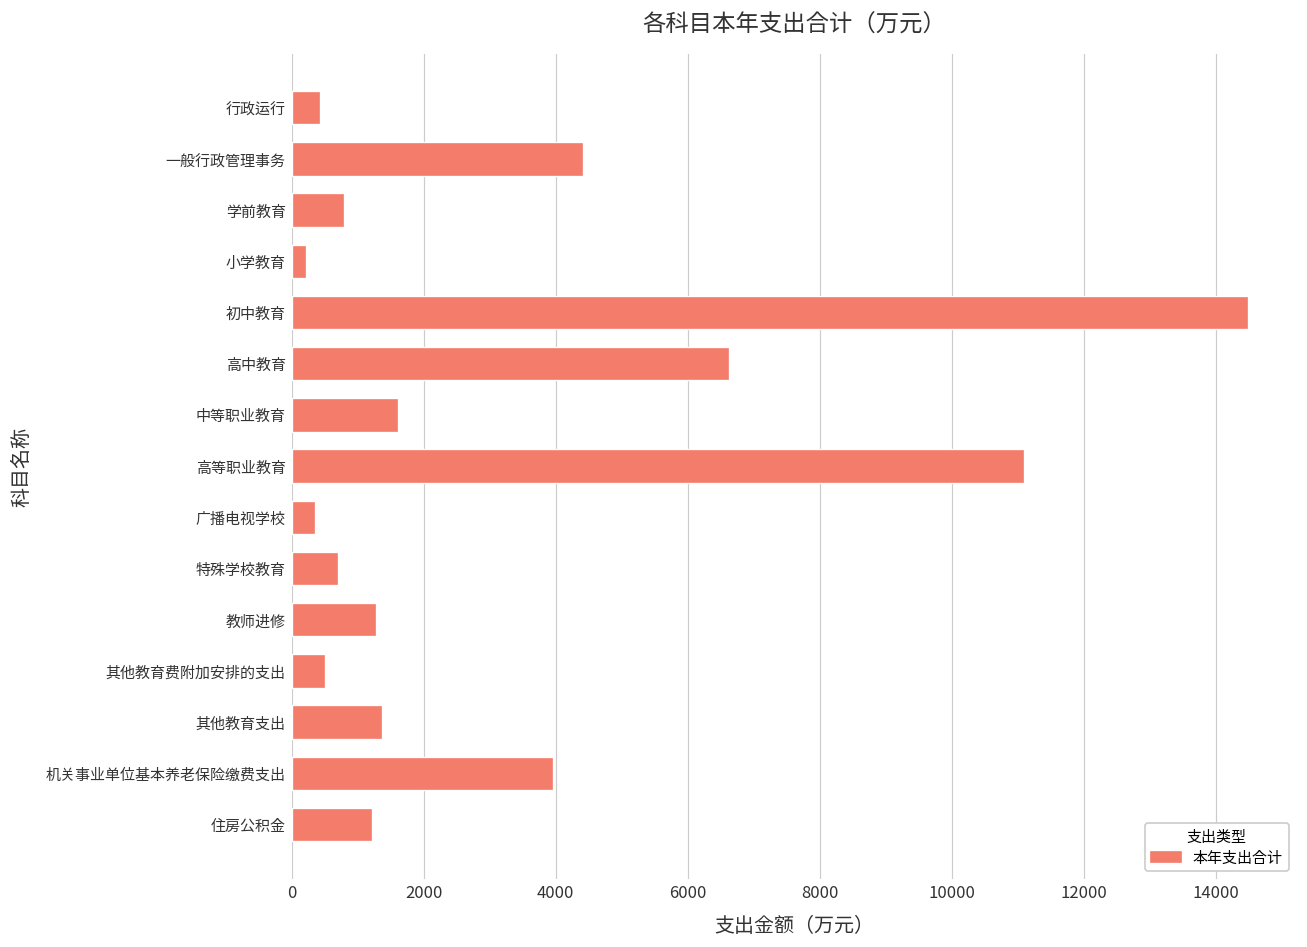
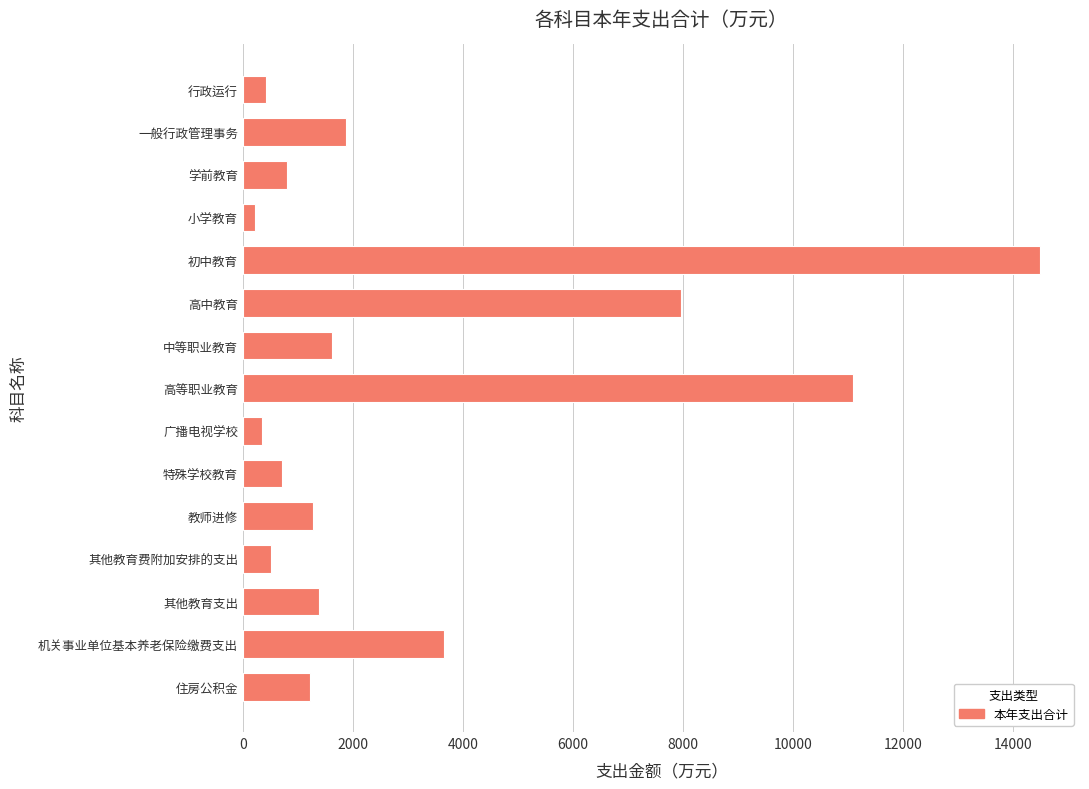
  {
    "行政运行": 400,
-   "一般行政管理事务": 4400,
+   "一般行政管理事务": 1900,
    "学前教育": 800,
    "小学教育": 200,
    "初中教育": 14500,
-   "高中教育": 6600,
+   "高中教育": 8000,
    "中等职业教育": 1600,
    "高等职业教育": 11100,
    "广播电视学校": 300,
    "特殊学校教育": 700,
    "教师进修": 1300,
    "其他教育费附加安排的支出": 500,
    "其他教育支出": 1400,
-   "机关事业单位基本养老保险缴费支出": 4000,
+   "机关事业单位基本养老保险缴费支出": 3700,
    "住房公积金": 1200
  }
